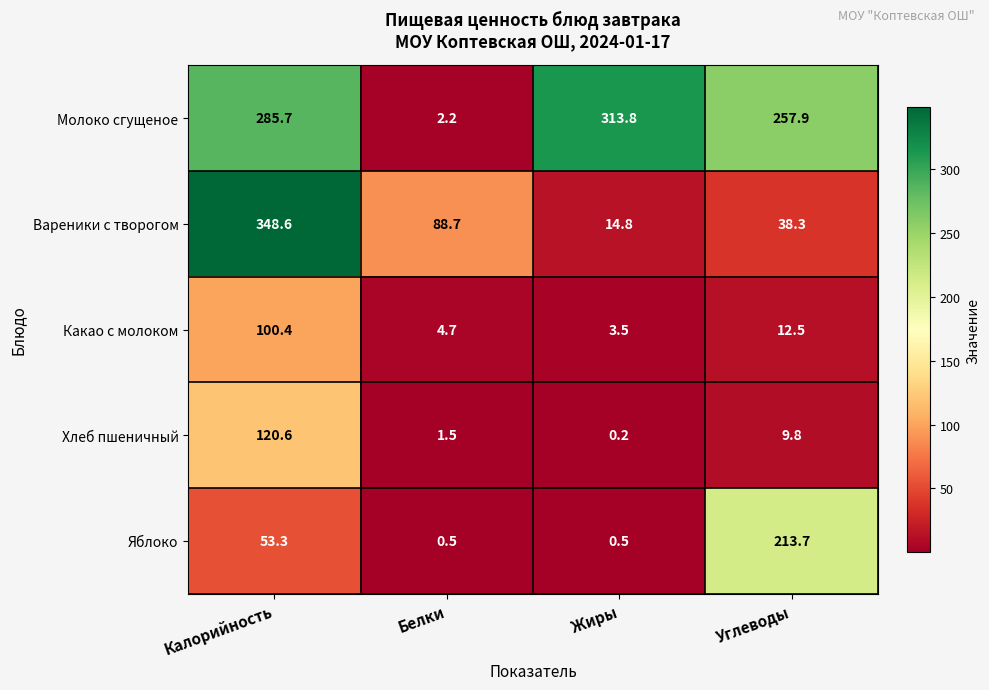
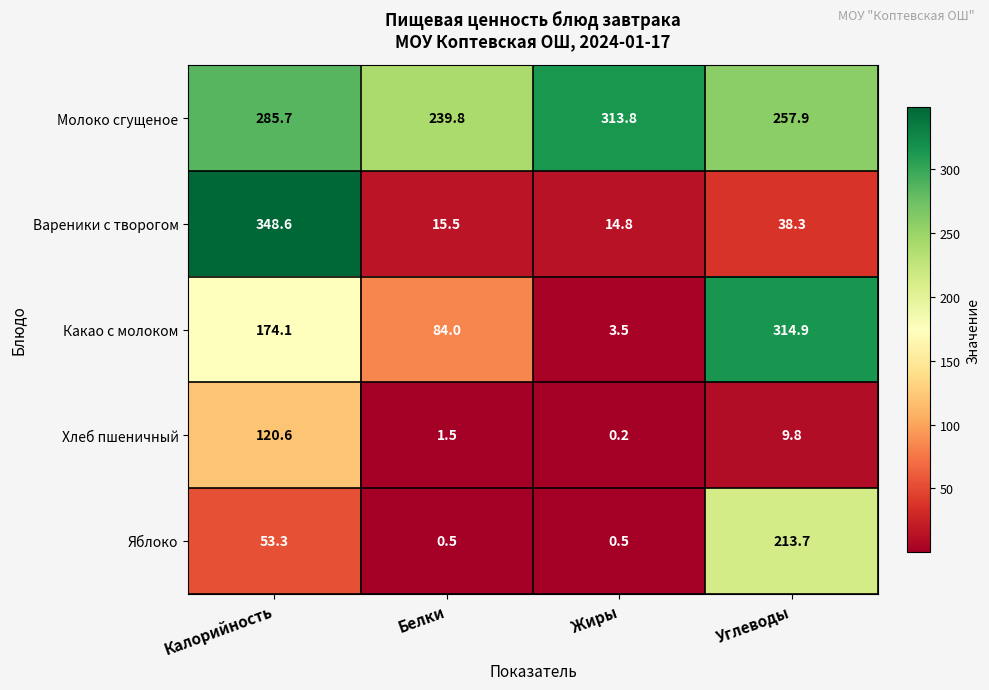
  {
    "Молоко сгущеное": {
      "Калорийность": 285.7,
-     "Белки": 2.2,
+     "Белки": 239.8,
      "Жиры": 313.8,
      "Углеводы": 257.9
    },
    "Вареники с творогом": {
      "Калорийность": 348.6,
-     "Белки": 88.7,
+     "Белки": 15.5,
      "Жиры": 14.8,
      "Углеводы": 38.3
    },
    "Какао с молоком": {
-     "Калорийность": 100.4,
-     "Белки": 4.7,
+     "Калорийность": 174.1,
+     "Белки": 84.0,
      "Жиры": 3.5,
-     "Углеводы": 12.5
+     "Углеводы": 314.9
    },
    "Хлеб пшеничный": {
      "Калорийность": 120.6,
      "Белки": 1.5,
      "Жиры": 0.2,
      "Углеводы": 9.8
    },
    "Яблоко": {
      "Калорийность": 53.3,
      "Белки": 0.5,
      "Жиры": 0.5,
      "Углеводы": 213.7
    }
  }
